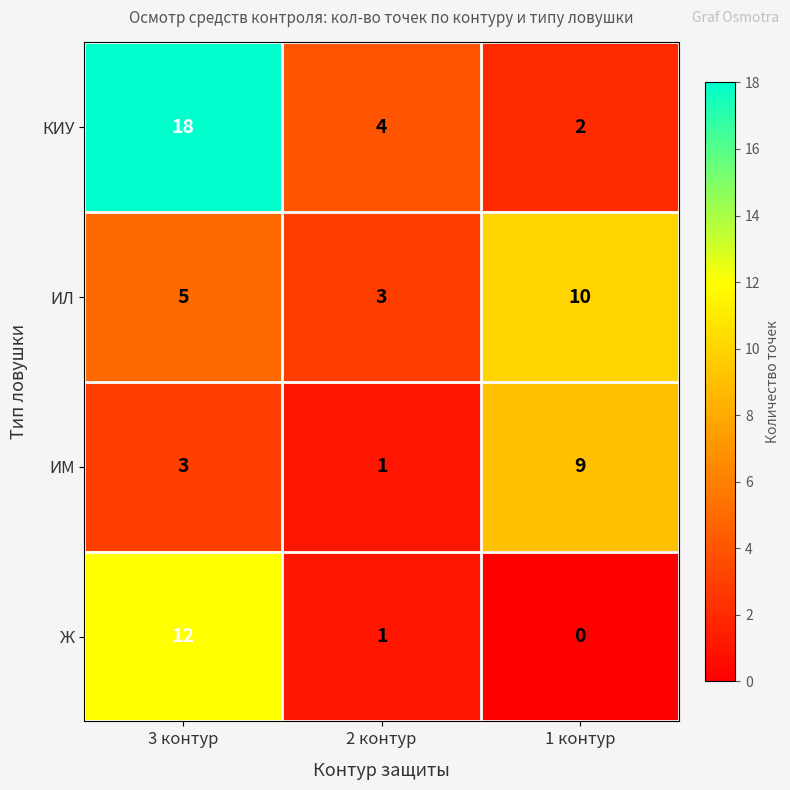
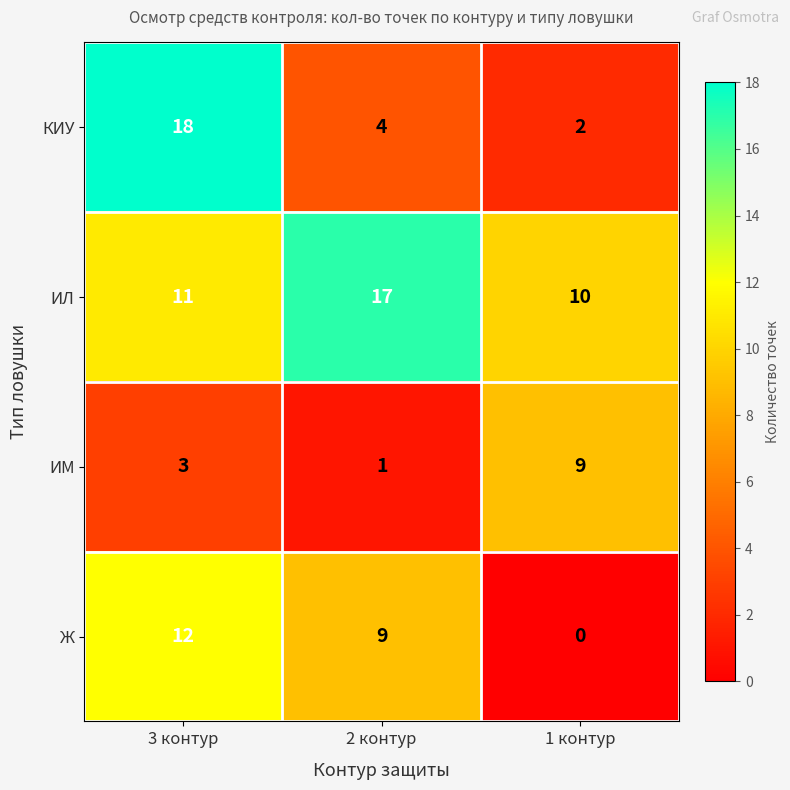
  {
    "КИУ": {
      "3 контур": 18,
      "2 контур": 4,
      "1 контур": 2
    },
    "ИЛ": {
-     "3 контур": 5,
-     "2 контур": 3,
+     "3 контур": 11,
+     "2 контур": 17,
      "1 контур": 10
    },
    "ИМ": {
      "3 контур": 3,
      "2 контур": 1,
      "1 контур": 9
    },
    "Ж": {
      "3 контур": 12,
-     "2 контур": 1,
+     "2 контур": 9,
      "1 контур": 0
    }
  }
